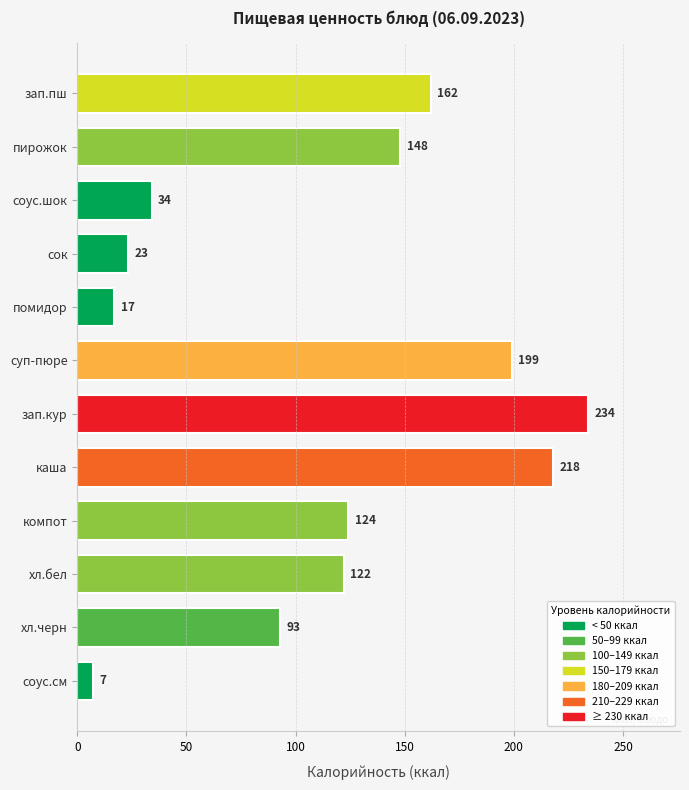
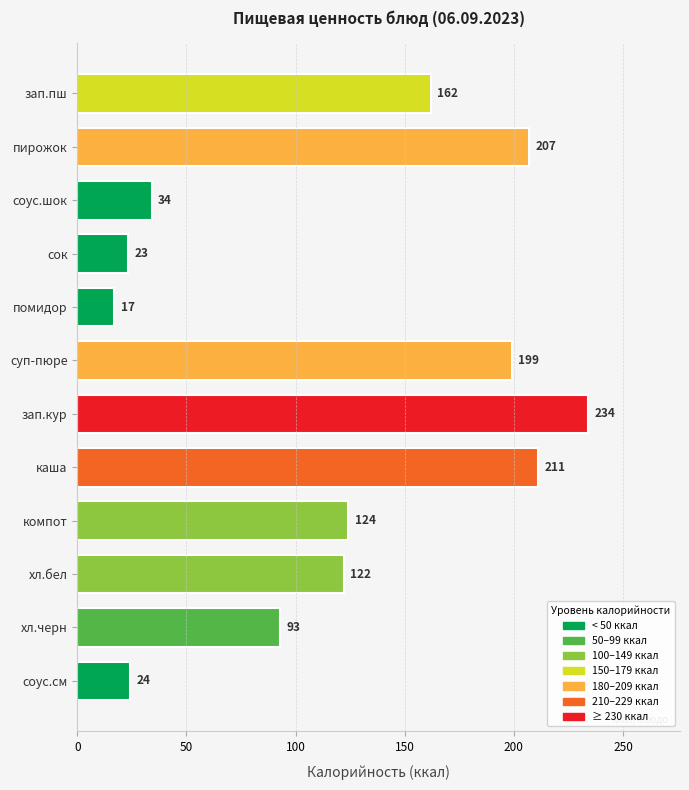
  {
    "зап.пш": 162,
-   "пирожок": 148,
+   "пирожок": 207,
    "соус.шок": 34,
    "сок": 23,
    "помидор": 17,
    "суп-пюре": 199,
    "зап.кур": 234,
-   "каша": 218,
+   "каша": 211,
    "компот": 124,
    "хл.бел": 122,
    "хл.черн": 93,
-   "соус.см": 7
+   "соус.см": 24
  }
